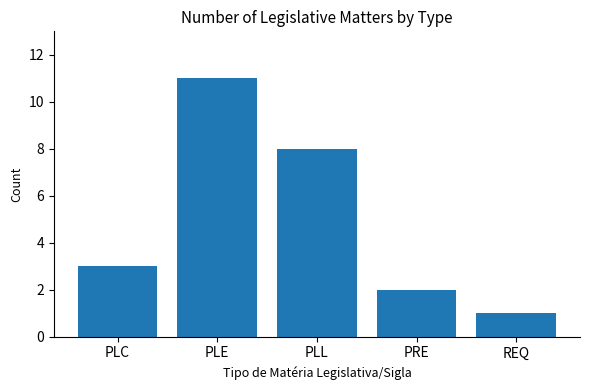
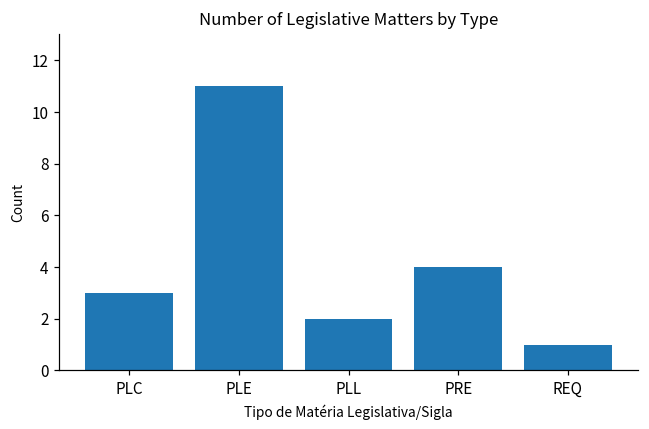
  {
    "PLC": 3,
    "PLE": 11,
-   "PLL": 8,
-   "PRE": 2,
+   "PLL": 2,
+   "PRE": 4,
    "REQ": 1
  }
